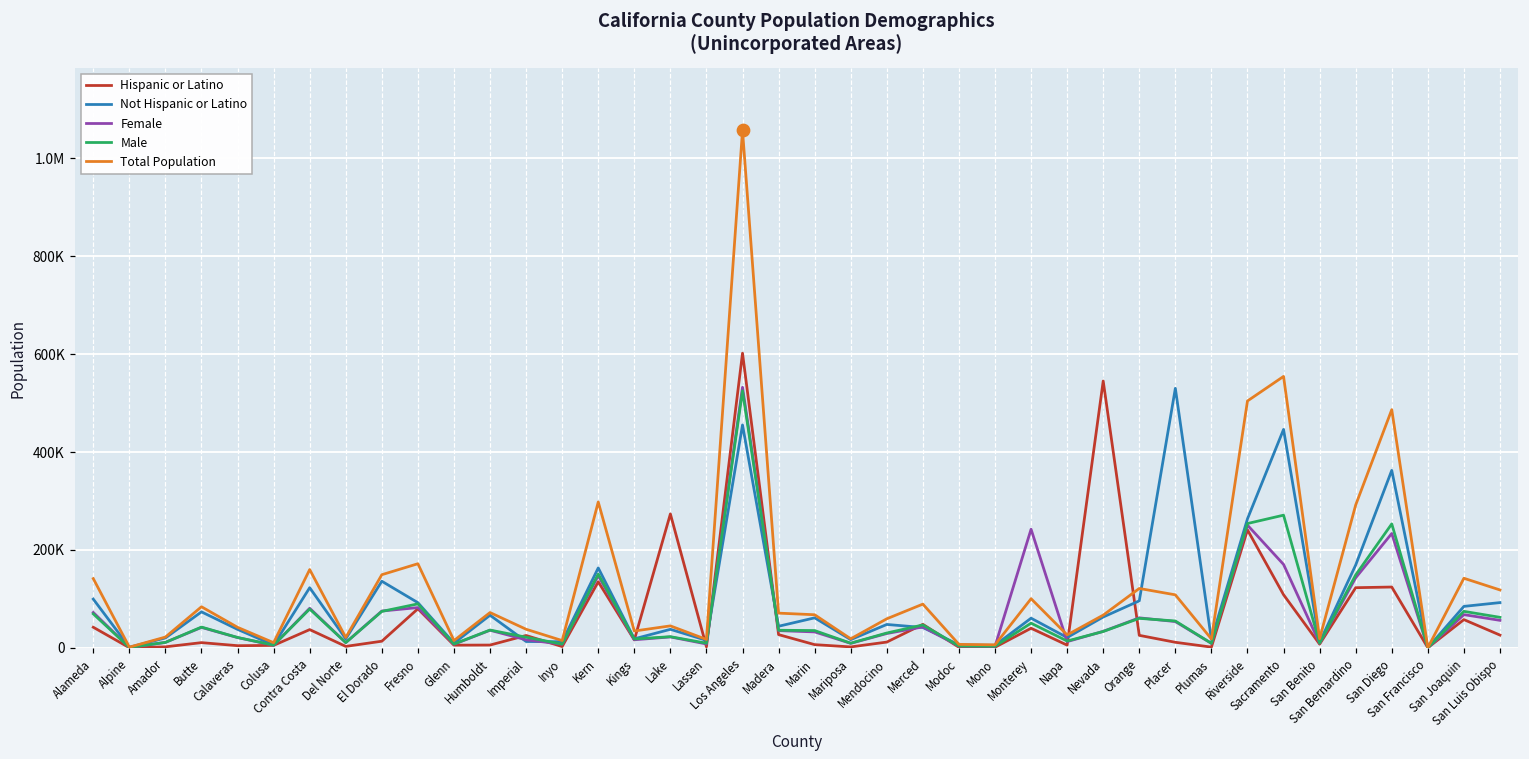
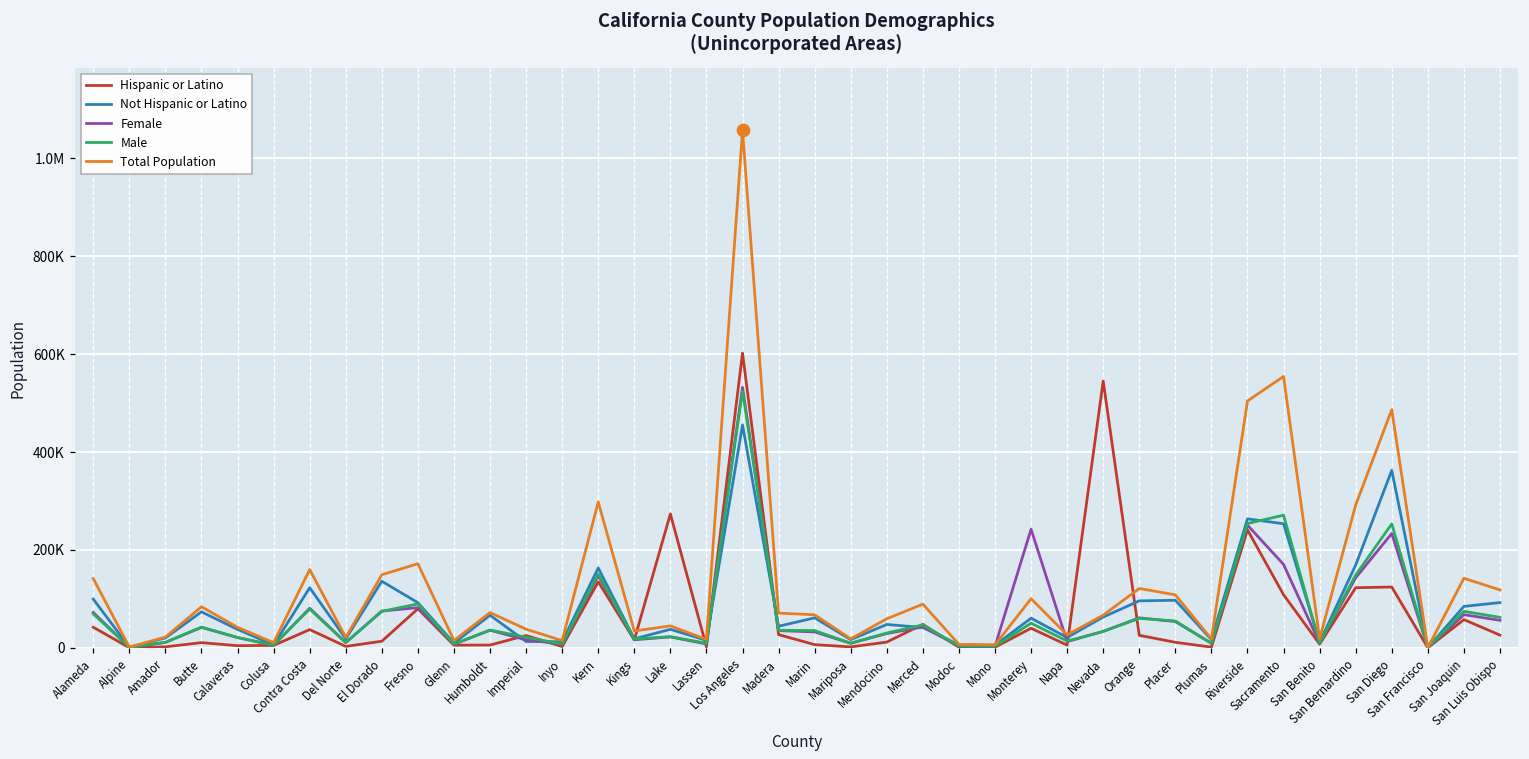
  {
    "Hispanic or Latino": {
      "Alameda": 40000,
      "Amador": 0,
      "Butte": 10000,
      "Calaveras": 0,
      "Contra Costa": 40000,
      "Del Norte": 0,
      "El Dorado": 10000,
      "Humboldt": 10000,
      "Kern": 130000,
      "Lake": 270000,
      "Lassen": 0,
      "Los Angeles": 600000,
      "Madera": 30000,
      "Marin": 10000,
      "Mariposa": 0,
      "Mendocino": 10000,
      "Monterey": 40000,
      "Napa": 10000,
      "Nevada": 550000,
      "Orange": 30000,
      "Placer": 10000,
      "Plumas": 0,
      "Riverside": 240000,
      "Sacramento": 110000,
      "San Bernardino": 120000,
      "San Diego": 120000,
      "San Joaquin": 60000,
      "San Luis Obispo": 30000
    },
    "Not Hispanic or Latino": {
      "Alameda": 100000,
      "Butte": 70000,
      "Contra Costa": 120000,
      "El Dorado": 140000,
      "Kern": 160000,
      "Lake": 40000,
      "Los Angeles": 460000,
      "Madera": 40000,
      "Marin": 60000,
      "Mendocino": 50000,
      "Monterey": 60000,
      "Orange": 100000,
-     "Placer": 530000,
+     "Placer": 100000,
      "Riverside": 260000,
-     "Sacramento": 450000,
+     "Sacramento": 250000,
      "San Bernardino": 170000,
      "San Diego": 360000,
      "San Joaquin": 80000,
      "San Luis Obispo": 90000
    },
    "Female": {
      "Los Angeles": 530000,
      "Monterey": 240000,
      "Sacramento": 170000,
      "San Diego": 230000,
      "San Joaquin": 70000,
      "San Luis Obispo": 60000
    },
    "Male": {
      "Los Angeles": 530000,
      "Monterey": 50000,
      "Sacramento": 270000,
      "San Diego": 250000,
      "San Joaquin": 70000,
      "San Luis Obispo": 60000
    }
  }
